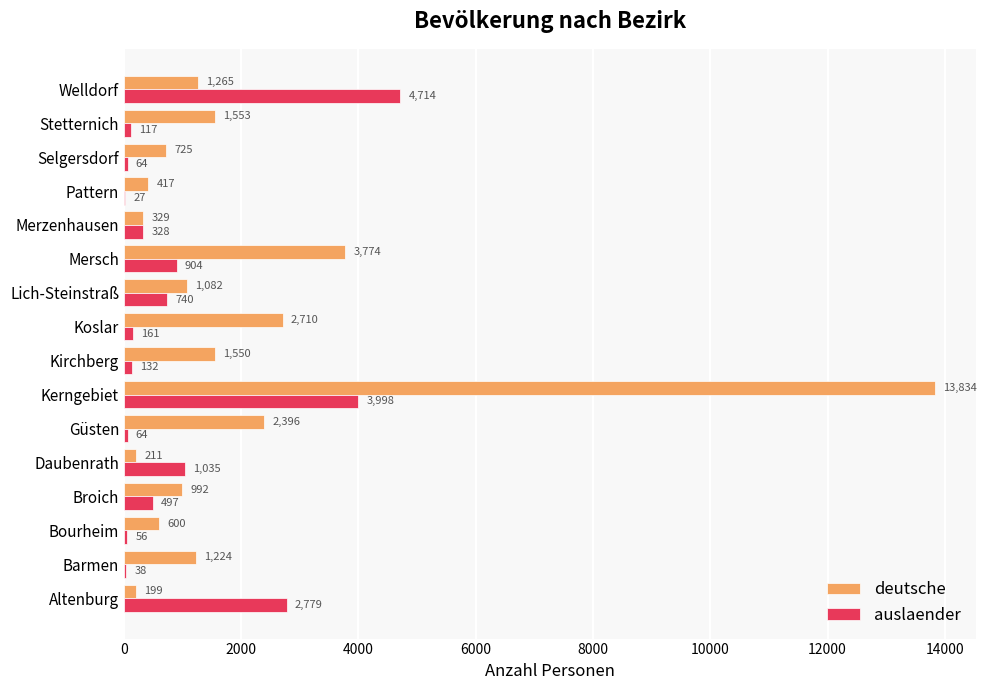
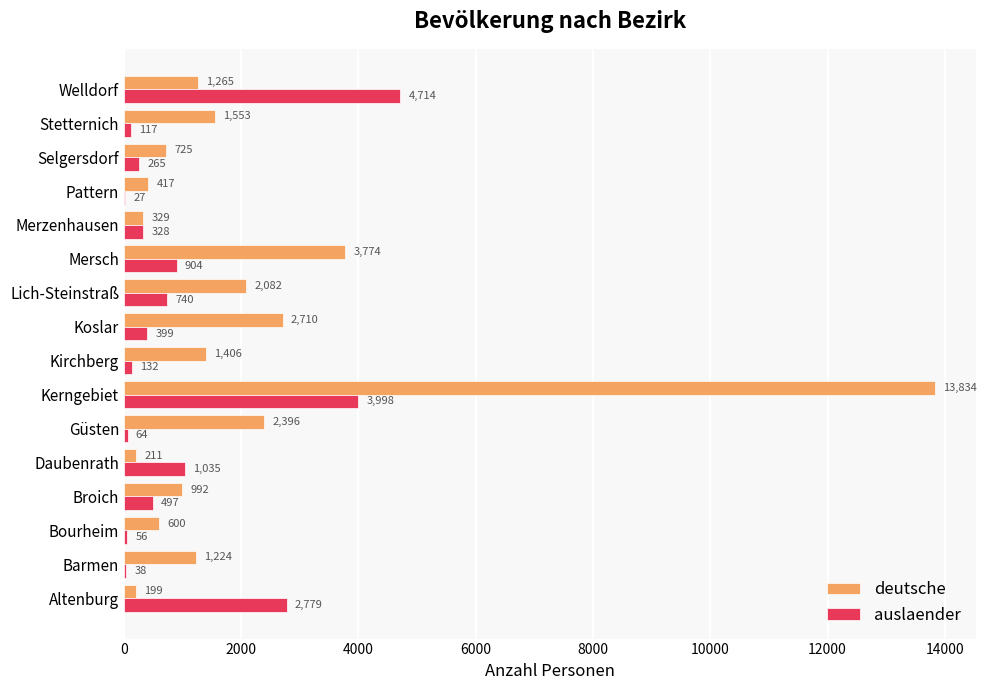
  {
    "deutsche": {
      "Welldorf": "1,265",
      "Stetternich": "1,553",
      "Selgersdorf": "725",
      "Pattern": "417",
      "Merzenhausen": "329",
      "Mersch": "3,774",
-     "Lich-Steinstraß": "1,082",
+     "Lich-Steinstraß": "2,082",
      "Koslar": "2,710",
-     "Kirchberg": "1,550",
+     "Kirchberg": "1,406",
      "Kerngebiet": "13,834",
      "Güsten": "2,396",
      "Daubenrath": "211",
      "Broich": "992",
      "Bourheim": "600",
      "Barmen": "1,224",
      "Altenburg": "199"
    },
    "auslaender": {
      "Welldorf": "4,714",
      "Stetternich": "117",
-     "Selgersdorf": "64",
+     "Selgersdorf": "265",
      "Pattern": "27",
      "Merzenhausen": "328",
      "Mersch": "904",
      "Lich-Steinstraß": "740",
-     "Koslar": "161",
+     "Koslar": "399",
      "Kirchberg": "132",
      "Kerngebiet": "3,998",
      "Güsten": "64",
      "Daubenrath": "1,035",
      "Broich": "497",
      "Bourheim": "56",
      "Barmen": "38",
      "Altenburg": "2,779"
    }
  }
